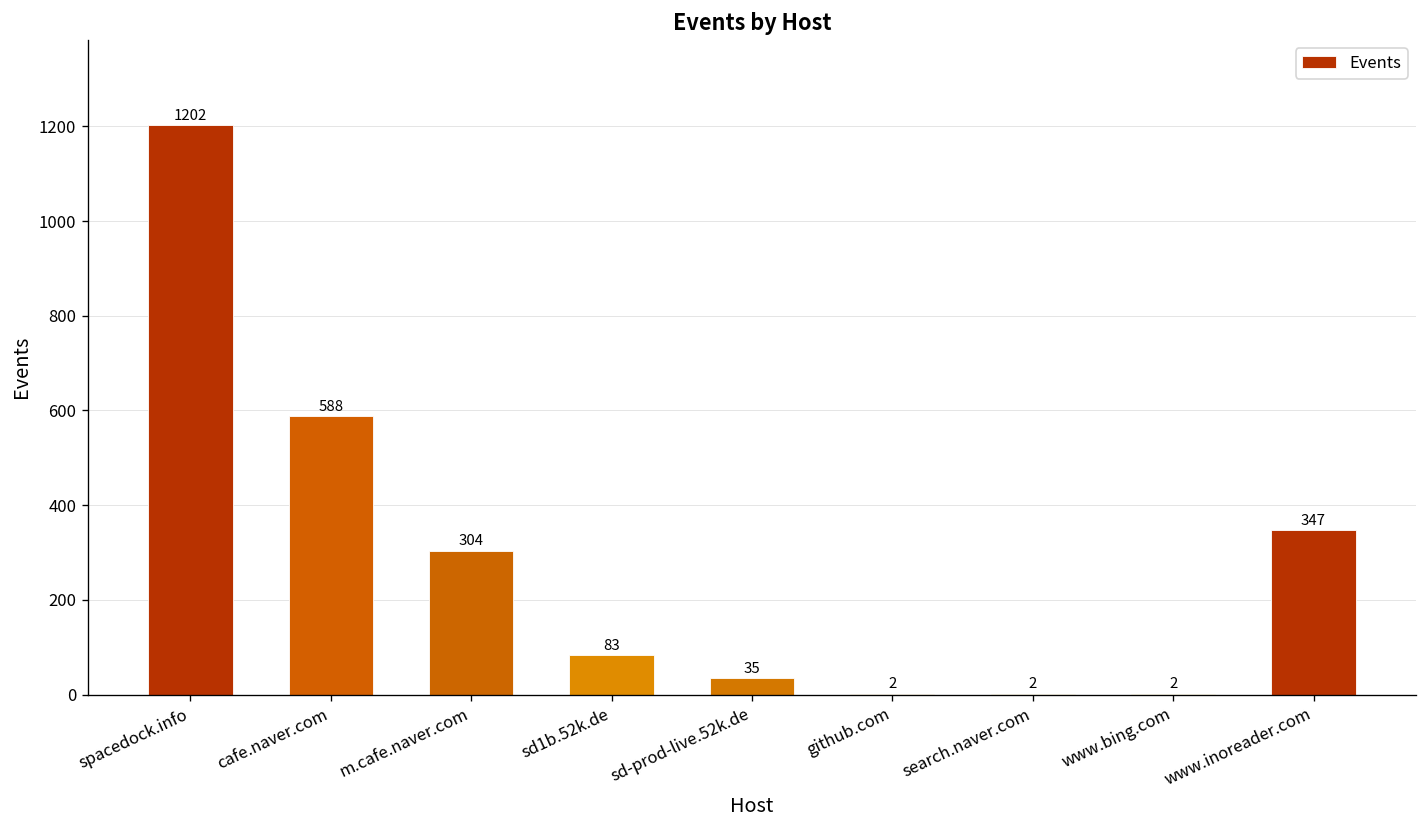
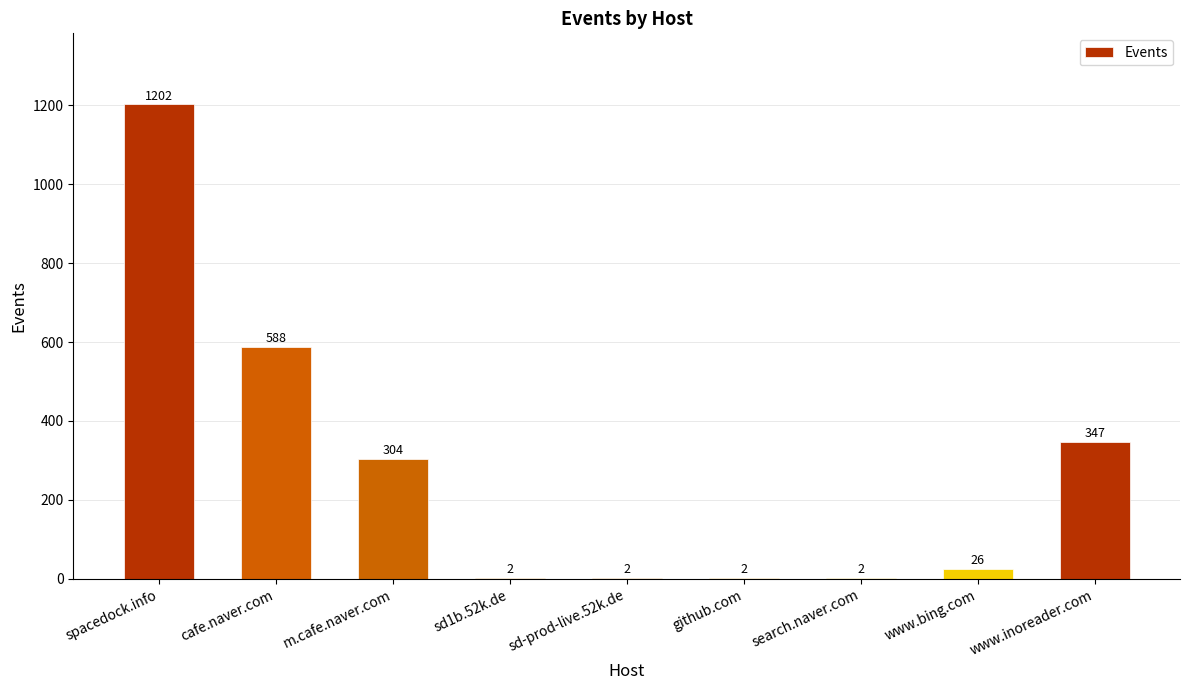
  {
    "spacedock.info": 1202,
    "cafe.naver.com": 588,
    "m.cafe.naver.com": 304,
-   "sd1b.52k.de": 83,
-   "sd-prod-live.52k.de": 35,
+   "sd1b.52k.de": 2,
+   "sd-prod-live.52k.de": 2,
    "github.com": 2,
    "search.naver.com": 2,
-   "www.bing.com": 2,
+   "www.bing.com": 26,
    "www.inoreader.com": 347
  }
